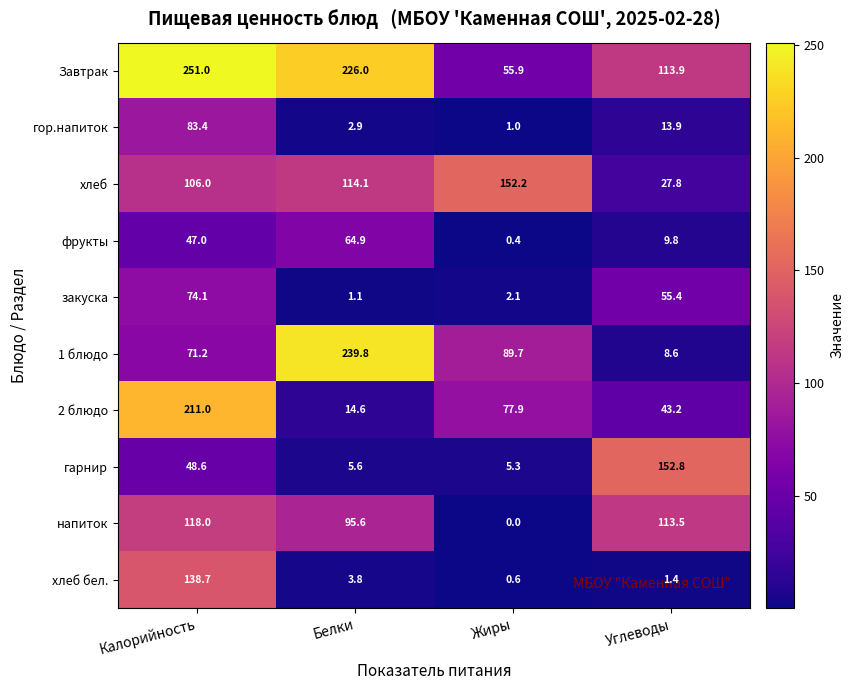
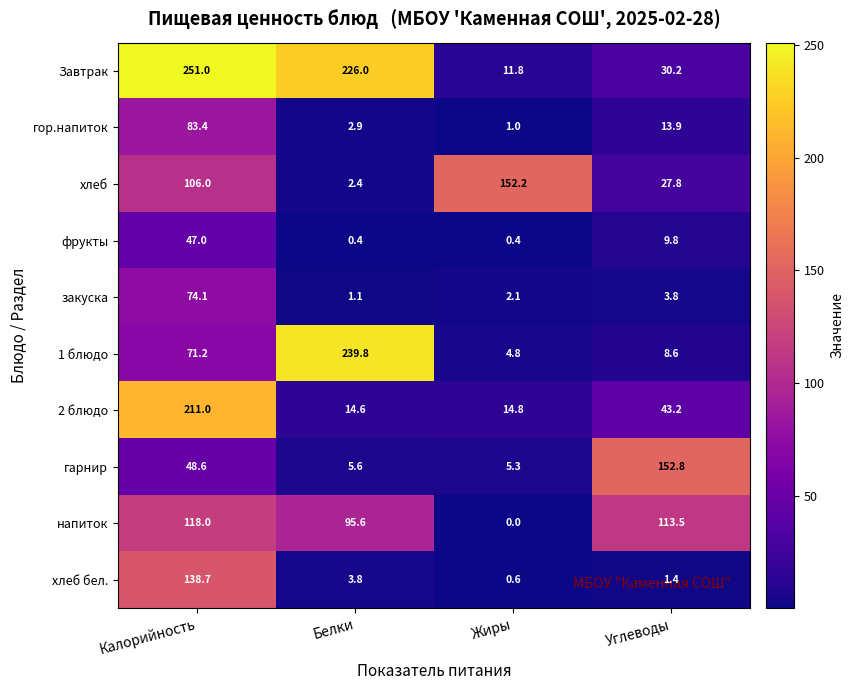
  {
    "Завтрак": {
      "Калорийность": 251.0,
      "Белки": 226.0,
-     "Жиры": 55.9,
-     "Углеводы": 113.9
+     "Жиры": 11.8,
+     "Углеводы": 30.2
    },
    "гор.напиток": {
      "Калорийность": 83.4,
      "Белки": 2.9,
      "Жиры": 1.0,
      "Углеводы": 13.9
    },
    "хлеб": {
      "Калорийность": 106.0,
-     "Белки": 114.1,
+     "Белки": 2.4,
      "Жиры": 152.2,
      "Углеводы": 27.8
    },
    "фрукты": {
      "Калорийность": 47.0,
-     "Белки": 64.9,
+     "Белки": 0.4,
      "Жиры": 0.4,
      "Углеводы": 9.8
    },
    "закуска": {
      "Калорийность": 74.1,
      "Белки": 1.1,
      "Жиры": 2.1,
-     "Углеводы": 55.4
+     "Углеводы": 3.8
    },
    "1 блюдо": {
      "Калорийность": 71.2,
      "Белки": 239.8,
-     "Жиры": 89.7,
+     "Жиры": 4.8,
      "Углеводы": 8.6
    },
    "2 блюдо": {
      "Калорийность": 211.0,
      "Белки": 14.6,
-     "Жиры": 77.9,
+     "Жиры": 14.8,
      "Углеводы": 43.2
    },
    "гарнир": {
      "Калорийность": 48.6,
      "Белки": 5.6,
      "Жиры": 5.3,
      "Углеводы": 152.8
    },
    "напиток": {
      "Калорийность": 118.0,
      "Белки": 95.6,
      "Жиры": 0.0,
      "Углеводы": 113.5
    },
    "хлеб бел.": {
      "Калорийность": 138.7,
      "Белки": 3.8,
      "Жиры": 0.6
    }
  }
